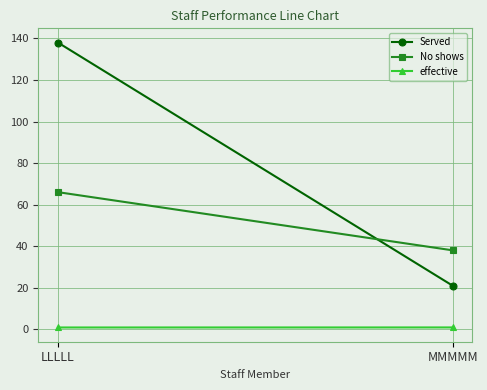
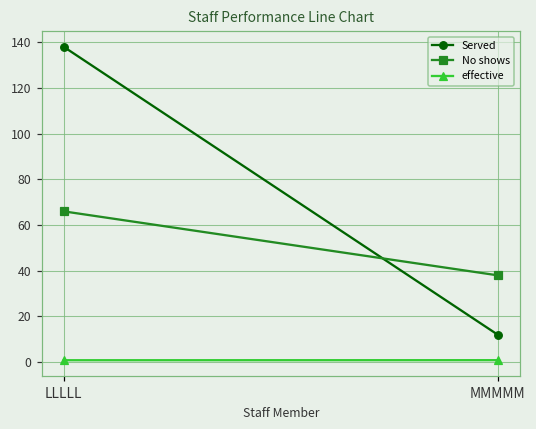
  {
    "Served": {
      "LLLLL": 138,
-     "MMMMM": 21
+     "MMMMM": 12
    },
    "No shows": {
      "LLLLL": 66,
      "MMMMM": 38
    },
    "effective": {
      "LLLLL": 1,
      "MMMMM": 1
    }
  }
